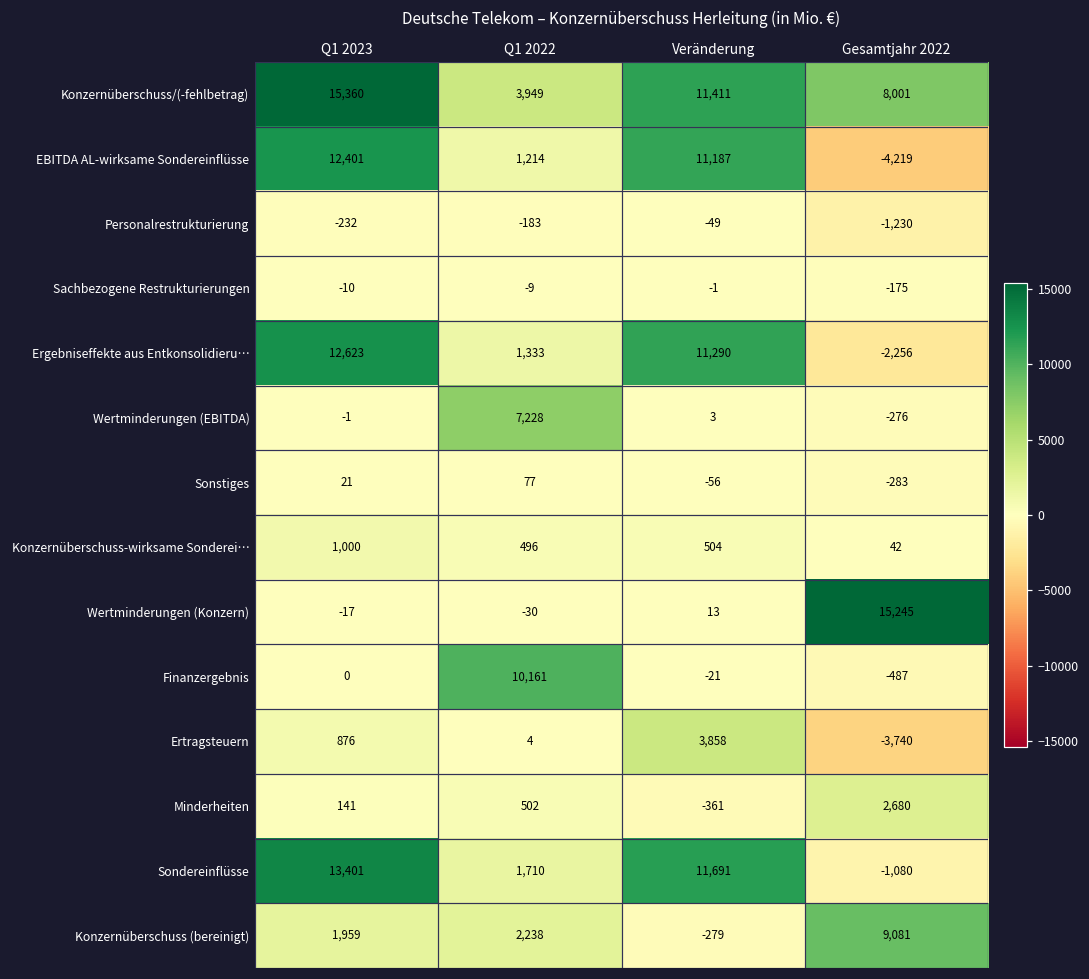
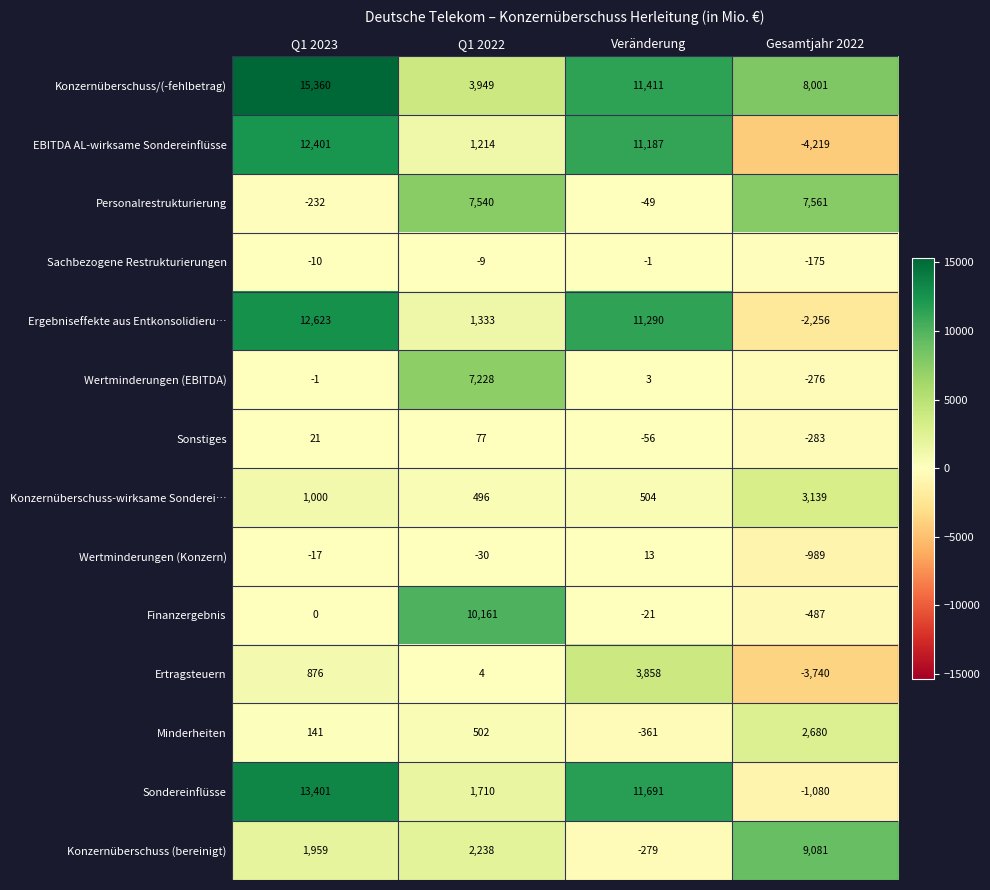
  {
    "Konzernüberschuss/(-fehlbetrag)": {
      "Q1 2023": "15,360",
      "Q1 2022": "3,949",
      "Veränderung": "11,411",
      "Gesamtjahr 2022": "8,001"
    },
    "EBITDA AL-wirksame Sondereinflüsse": {
      "Q1 2023": "12,401",
      "Q1 2022": "1,214",
      "Veränderung": "11,187",
      "Gesamtjahr 2022": "-4,219"
    },
    "Personalrestrukturierung": {
      "Q1 2023": "-232",
-     "Q1 2022": "-183",
+     "Q1 2022": "7,540",
      "Veränderung": "-49",
-     "Gesamtjahr 2022": "-1,230"
+     "Gesamtjahr 2022": "7,561"
    },
    "Sachbezogene Restrukturierungen": {
      "Q1 2023": "-10",
      "Q1 2022": "-9",
      "Veränderung": "-1",
      "Gesamtjahr 2022": "-175"
    },
    "Ergebniseffekte aus Entkonsolidieru…": {
      "Q1 2023": "12,623",
      "Q1 2022": "1,333",
      "Veränderung": "11,290",
      "Gesamtjahr 2022": "-2,256"
    },
    "Wertminderungen (EBITDA)": {
      "Q1 2023": "-1",
      "Q1 2022": "7,228",
      "Veränderung": "3",
      "Gesamtjahr 2022": "-276"
    },
    "Sonstiges": {
      "Q1 2023": "21",
      "Q1 2022": "77",
      "Veränderung": "-56",
      "Gesamtjahr 2022": "-283"
    },
    "Konzernüberschuss-wirksame Sonderei…": {
      "Q1 2023": "1,000",
      "Q1 2022": "496",
      "Veränderung": "504",
-     "Gesamtjahr 2022": "42"
+     "Gesamtjahr 2022": "3,139"
    },
    "Wertminderungen (Konzern)": {
      "Q1 2023": "-17",
      "Q1 2022": "-30",
      "Veränderung": "13",
-     "Gesamtjahr 2022": "15,245"
+     "Gesamtjahr 2022": "-989"
    },
    "Finanzergebnis": {
      "Q1 2023": "0",
      "Q1 2022": "10,161",
      "Veränderung": "-21",
      "Gesamtjahr 2022": "-487"
    },
    "Ertragsteuern": {
      "Q1 2023": "876",
      "Q1 2022": "4",
      "Veränderung": "3,858",
      "Gesamtjahr 2022": "-3,740"
    },
    "Minderheiten": {
      "Q1 2023": "141",
      "Q1 2022": "502",
      "Veränderung": "-361",
      "Gesamtjahr 2022": "2,680"
    },
    "Sondereinflüsse": {
      "Q1 2023": "13,401",
      "Q1 2022": "1,710",
      "Veränderung": "11,691",
      "Gesamtjahr 2022": "-1,080"
    },
    "Konzernüberschuss (bereinigt)": {
      "Q1 2023": "1,959",
      "Q1 2022": "2,238",
      "Veränderung": "-279",
      "Gesamtjahr 2022": "9,081"
    }
  }
